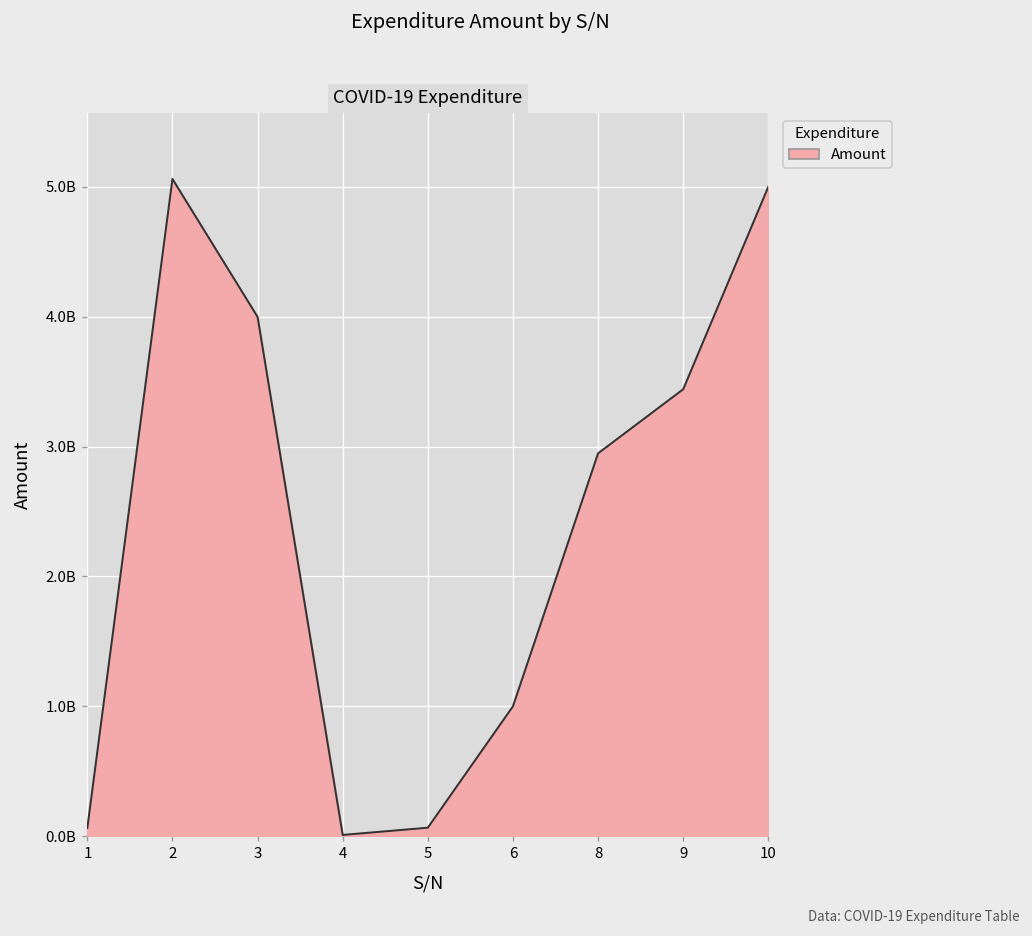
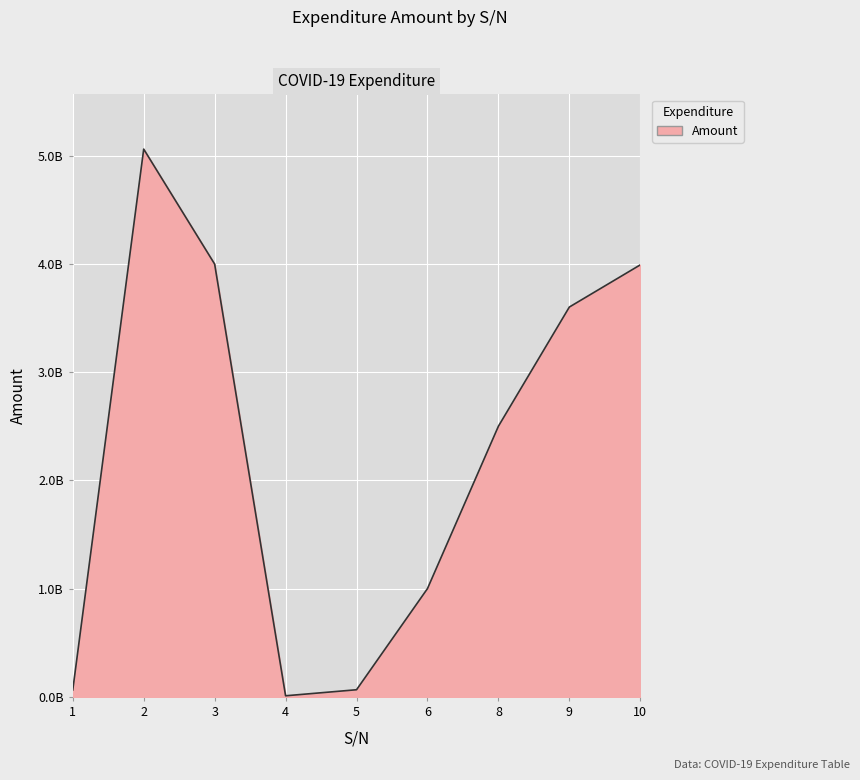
  {
    "1": 60000000,
    "2": 5060000000,
    "3": 4000000000,
    "4": 10000000,
    "5": 70000000,
    "6": 1000000000,
-   "8": 2950000000,
-   "9": 3440000000,
-   "10": 5000000000
+   "8": 2500000000,
+   "9": 3600000000,
+   "10": 3990000000
  }
